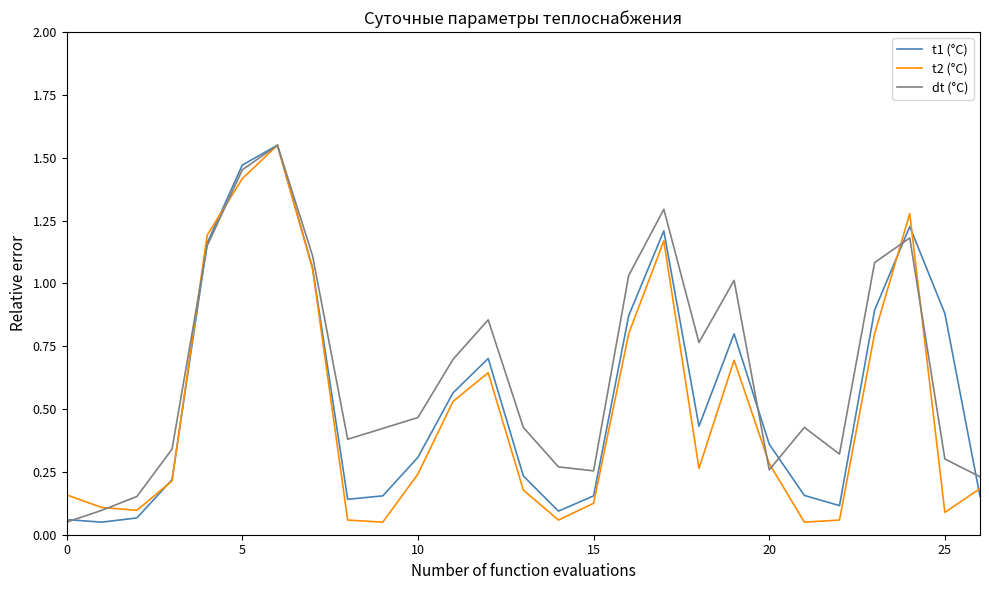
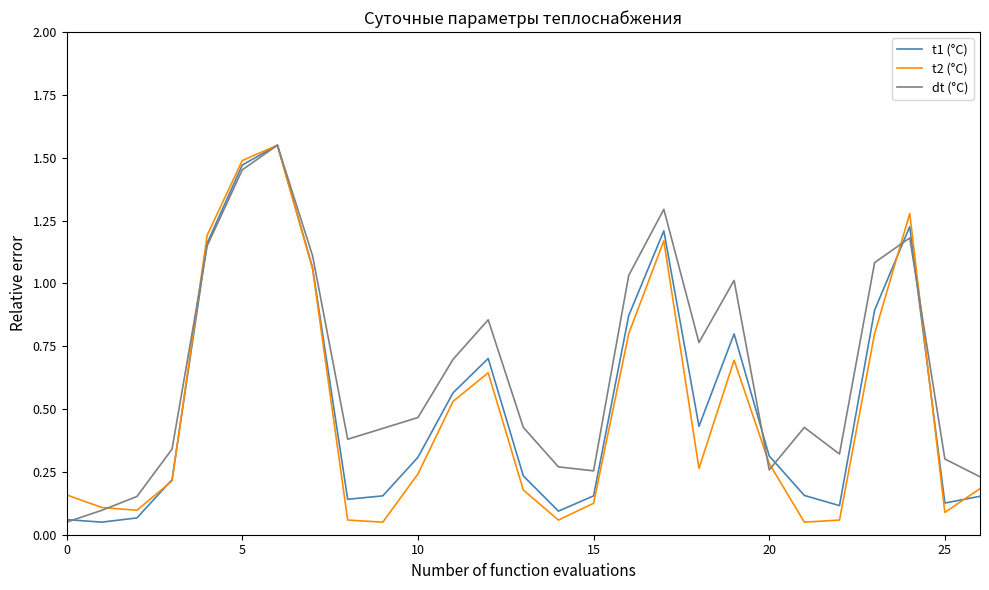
  {
    "t1 (°C)": {
      "0": 0.06,
      "5": 1.47,
      "10": 0.31,
      "15": 0.15,
-     "20": 0.36,
-     "25": 0.88
+     "20": 0.31,
+     "25": 0.13
    },
    "t2 (°C)": {
      "0": 0.16,
-     "5": 1.42,
+     "5": 1.49,
      "10": 0.24,
      "15": 0.12,
      "20": 0.28,
      "25": 0.09
    },
    "dt (°C)": {
      "0": 0.05,
      "5": 1.45,
      "10": 0.47,
      "15": 0.25,
      "20": 0.26,
      "25": 0.30
    }
  }
